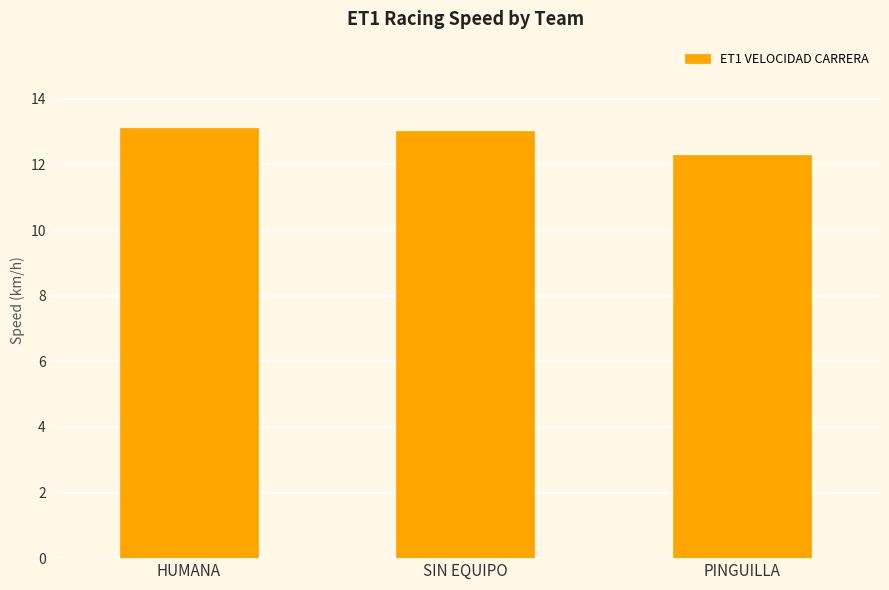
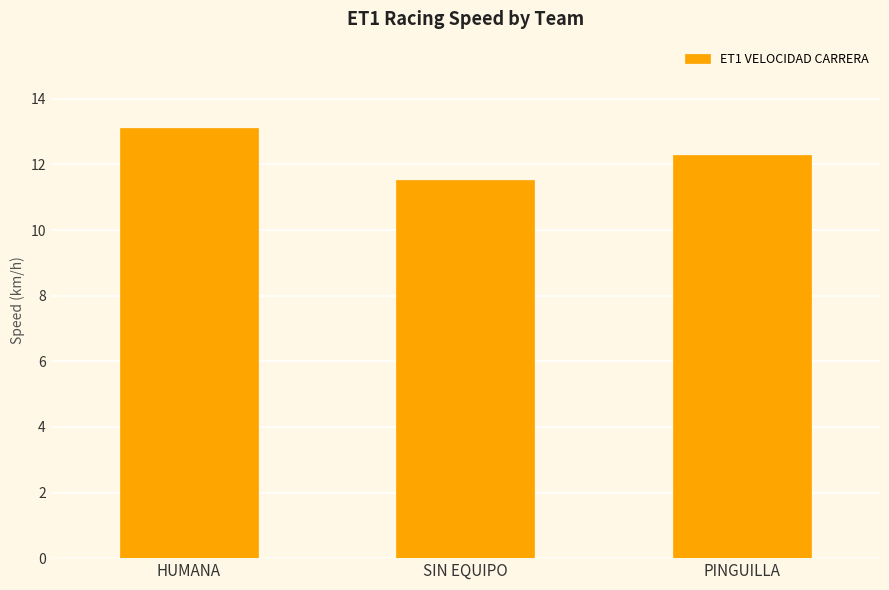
  {
    "HUMANA": 13.1,
-   "SIN EQUIPO": 13.0,
+   "SIN EQUIPO": 11.5,
    "PINGUILLA": 12.3
  }
